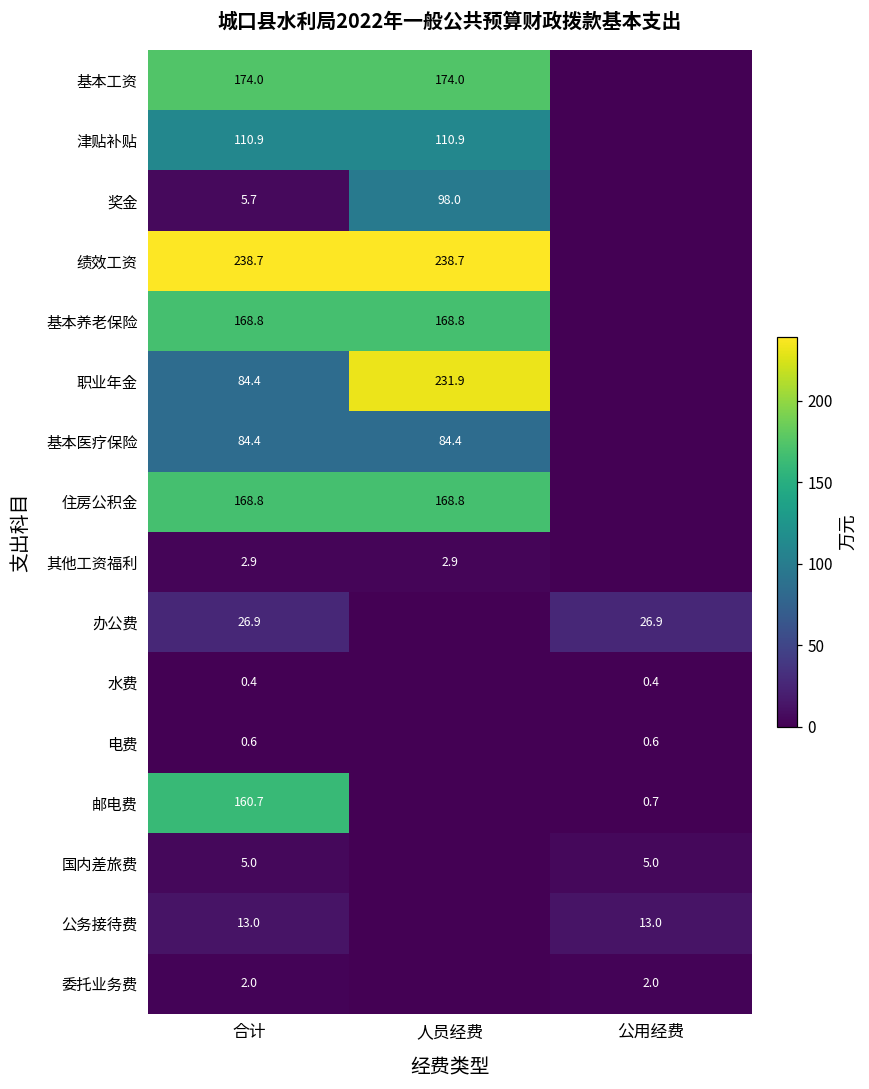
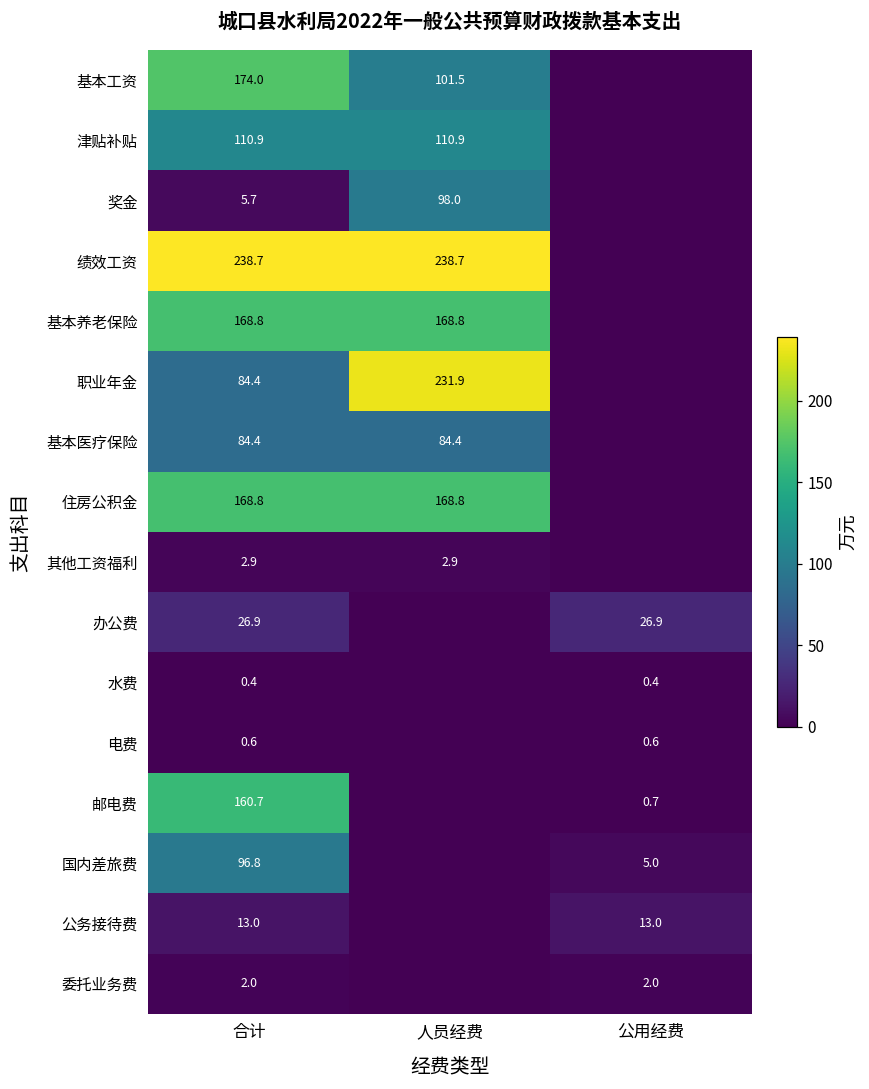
  {
    "基本工资": {
      "合计": 174.0,
-     "人员经费": 174.0
+     "人员经费": 101.5
    },
    "津贴补贴": {
      "合计": 110.9,
      "人员经费": 110.9
    },
    "奖金": {
      "合计": 5.7,
      "人员经费": 98.0
    },
    "绩效工资": {
      "合计": 238.7,
      "人员经费": 238.7
    },
    "基本养老保险": {
      "合计": 168.8,
      "人员经费": 168.8
    },
    "职业年金": {
      "合计": 84.4,
      "人员经费": 231.9
    },
    "基本医疗保险": {
      "合计": 84.4,
      "人员经费": 84.4
    },
    "住房公积金": {
      "合计": 168.8,
      "人员经费": 168.8
    },
    "其他工资福利": {
      "合计": 2.9,
      "人员经费": 2.9
    },
    "办公费": {
      "合计": 26.9,
      "公用经费": 26.9
    },
    "水费": {
      "合计": 0.4,
      "公用经费": 0.4
    },
    "电费": {
      "合计": 0.6,
      "公用经费": 0.6
    },
    "邮电费": {
      "合计": 160.7,
      "公用经费": 0.7
    },
    "国内差旅费": {
-     "合计": 5.0,
+     "合计": 96.8,
      "公用经费": 5.0
    },
    "公务接待费": {
      "合计": 13.0,
      "公用经费": 13.0
    },
    "委托业务费": {
      "合计": 2.0,
      "公用经费": 2.0
    }
  }
